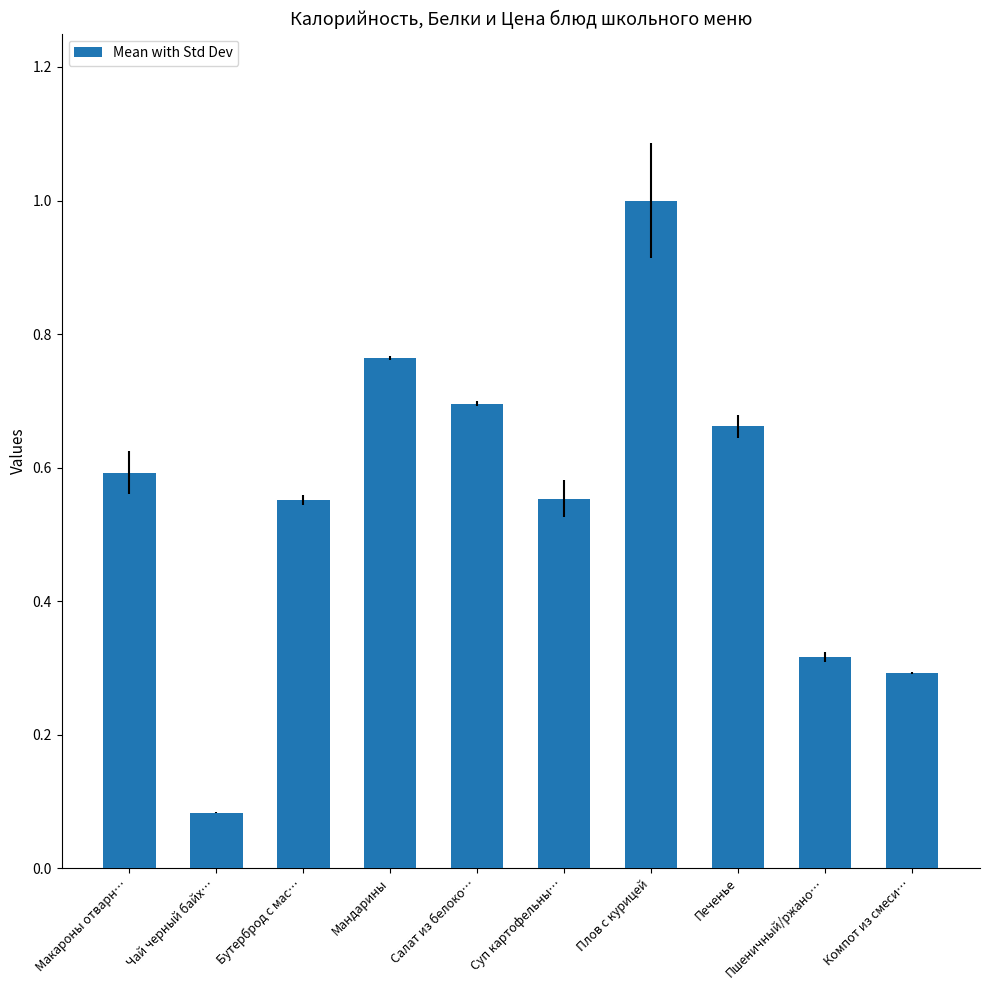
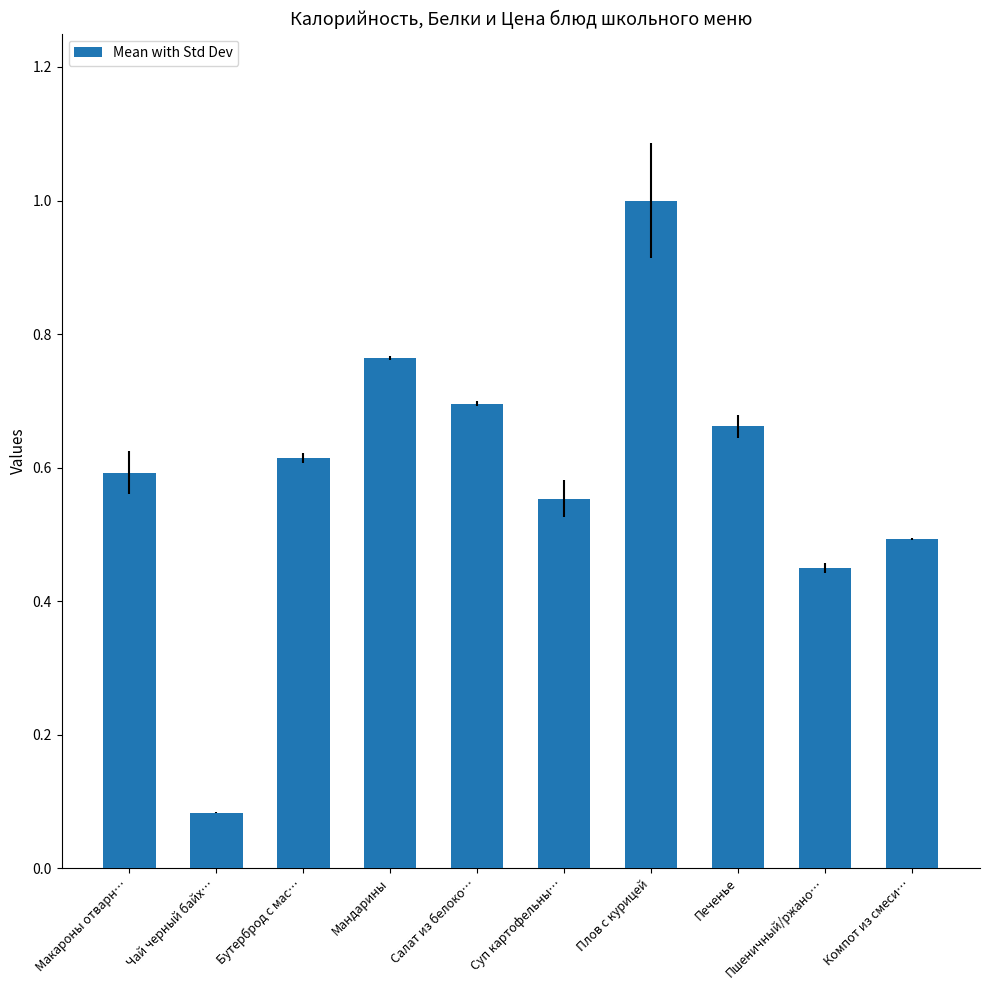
  {
    "Макароны отварн…": 0.59,
    "Чай черный байх…": 0.08,
-   "Бутерброд с мас…": 0.55,
+   "Бутерброд с мас…": 0.61,
    "Мандарины": 0.76,
    "Салат из белоко…": 0.70,
    "Суп картофельны…": 0.55,
    "Плов с курицей": 1.00,
    "Печенье": 0.66,
-   "Пшеничный/ржано…": 0.32,
-   "Компот из смеси…": 0.29
+   "Пшеничный/ржано…": 0.45,
+   "Компот из смеси…": 0.49
  }
